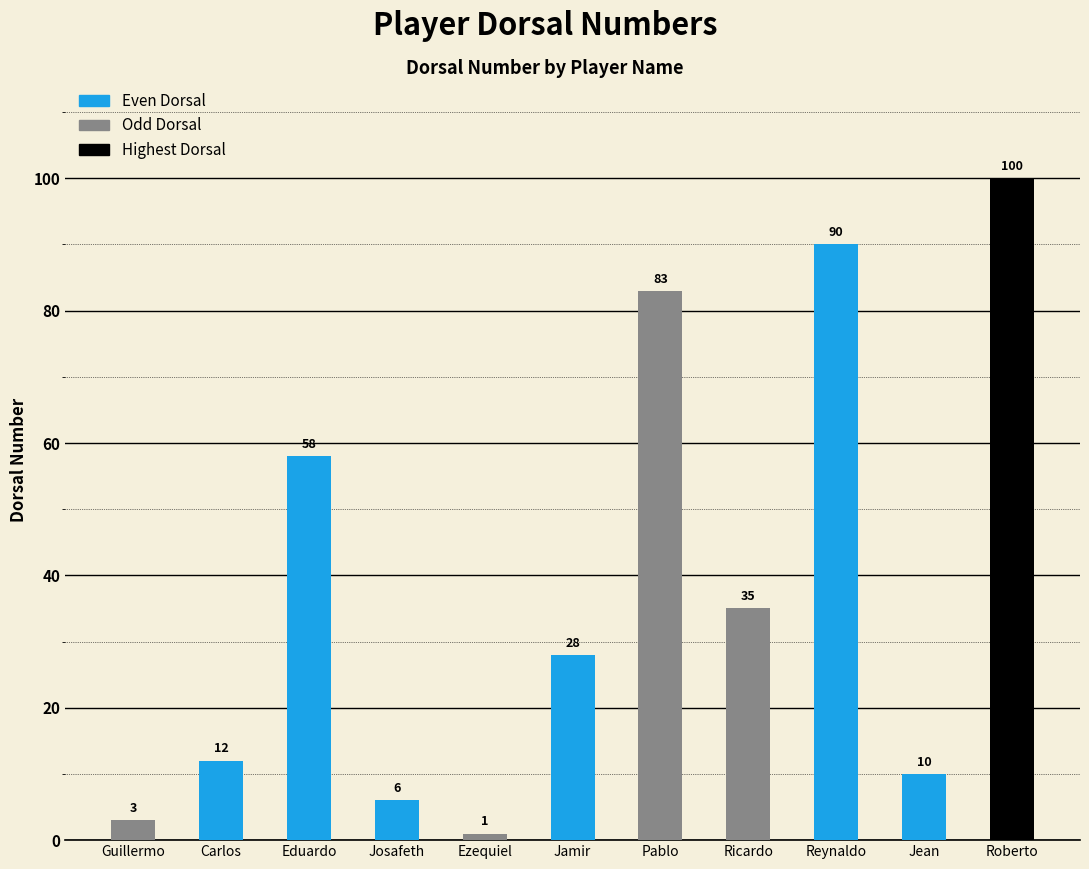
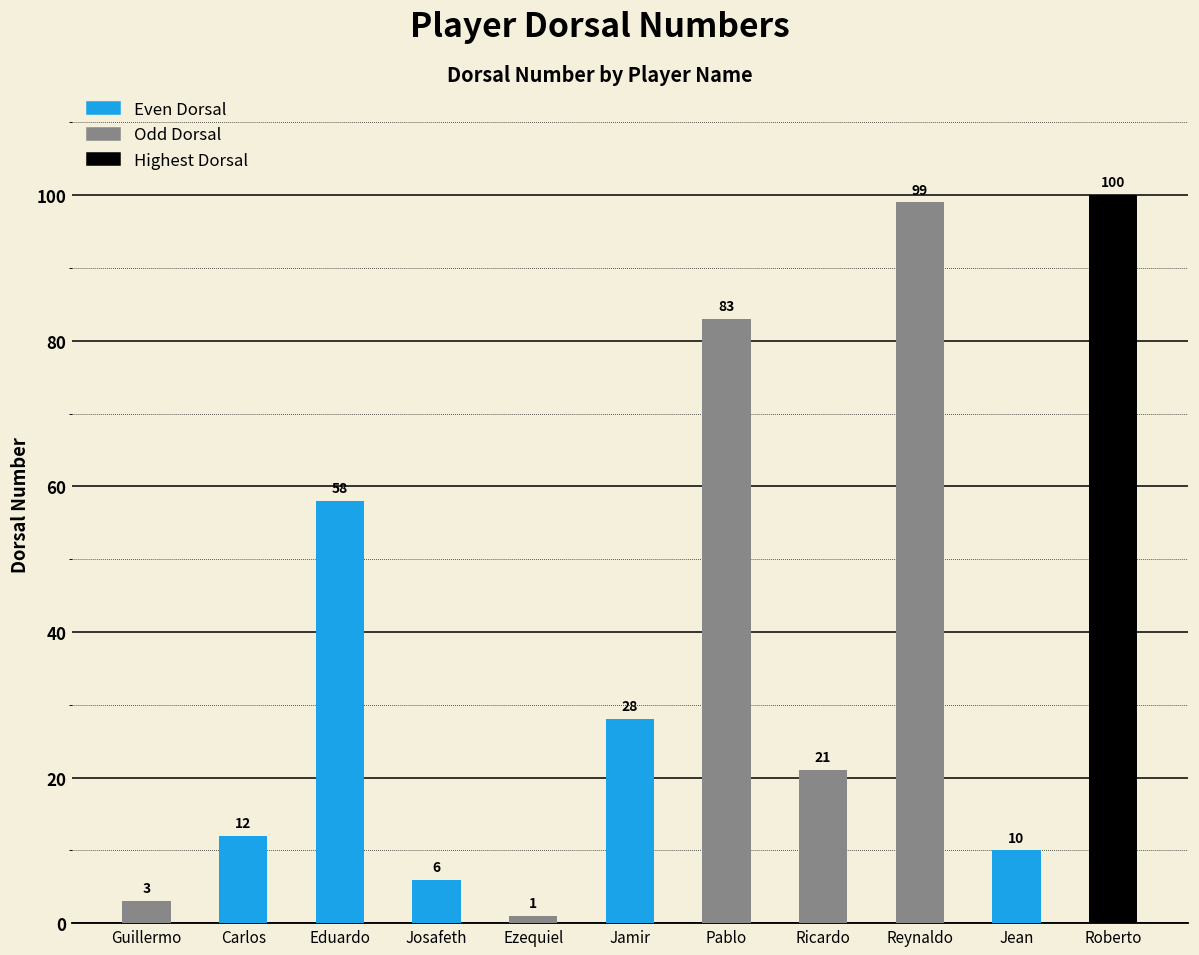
  {
    "Guillermo": 3,
    "Carlos": 12,
    "Eduardo": 58,
    "Josafeth": 6,
    "Ezequiel": 1,
    "Jamir": 28,
    "Pablo": 83,
-   "Ricardo": 35,
-   "Reynaldo": 90,
+   "Ricardo": 21,
+   "Reynaldo": 99,
    "Jean": 10,
    "Roberto": 100
  }
